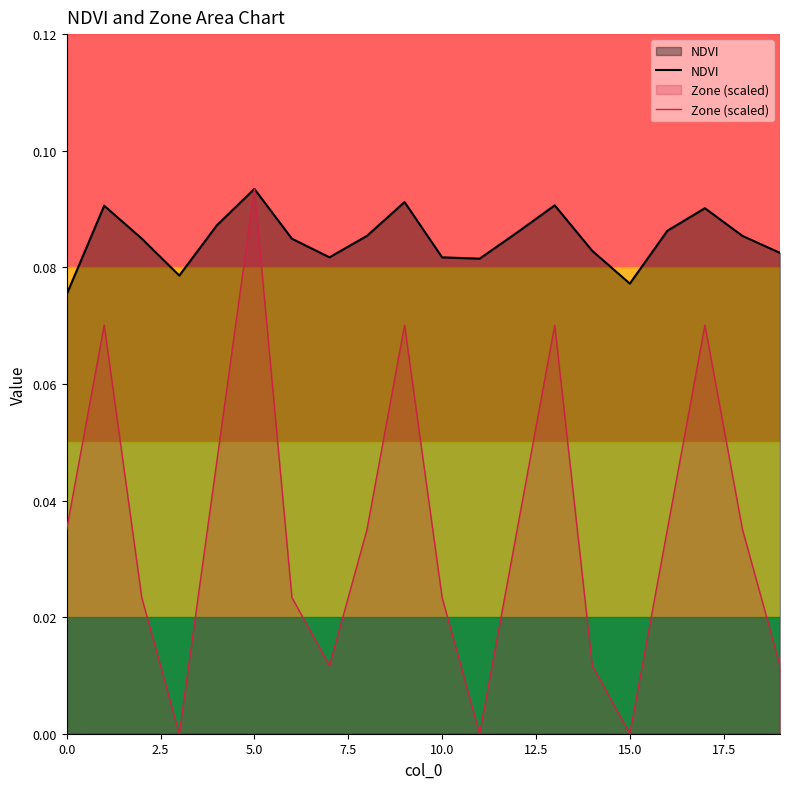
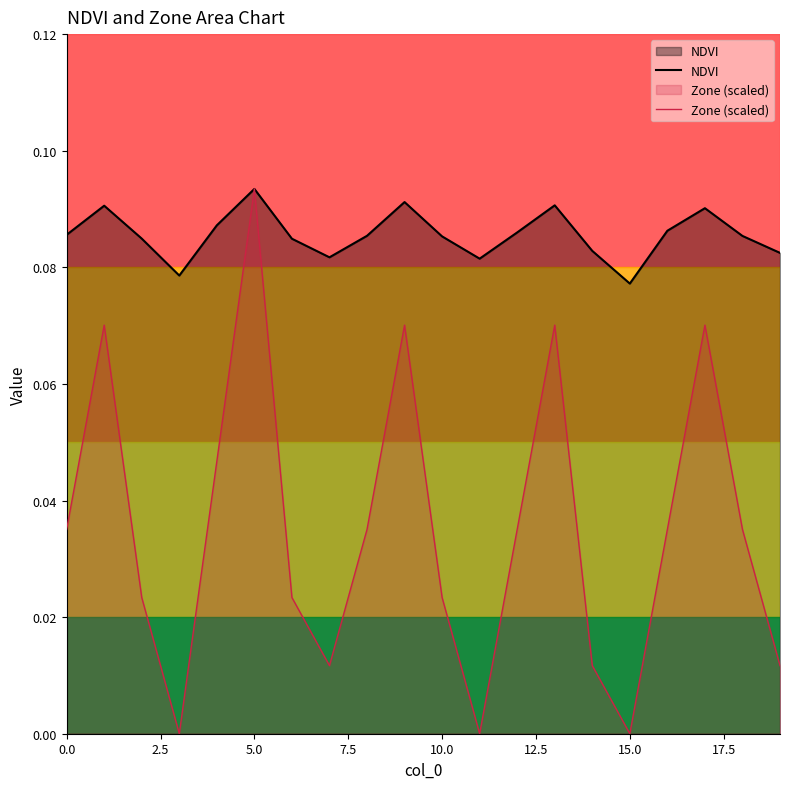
  {
    "NDVI": {
-     "0.0": 0.075,
-     "10.0": 0.082,
+     "0.0": 0.086,
+     "10.0": 0.085,
      "15.0": 0.077
    },
    "Zone (scaled)": {
      "0.0": 0.035,
      "10.0": 0.023,
      "15.0": 0.000
    }
  }
